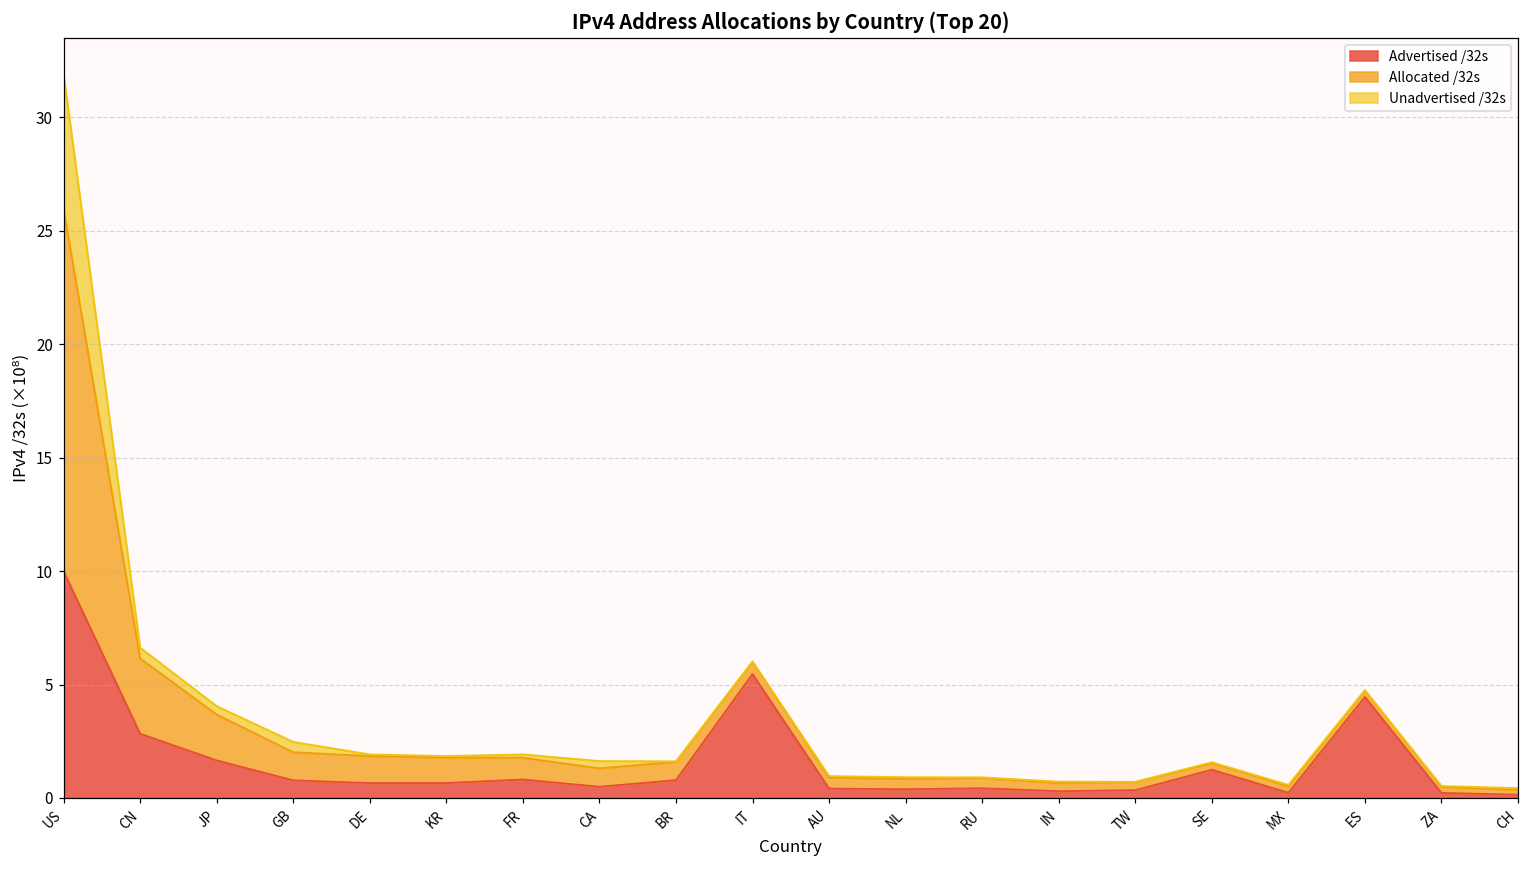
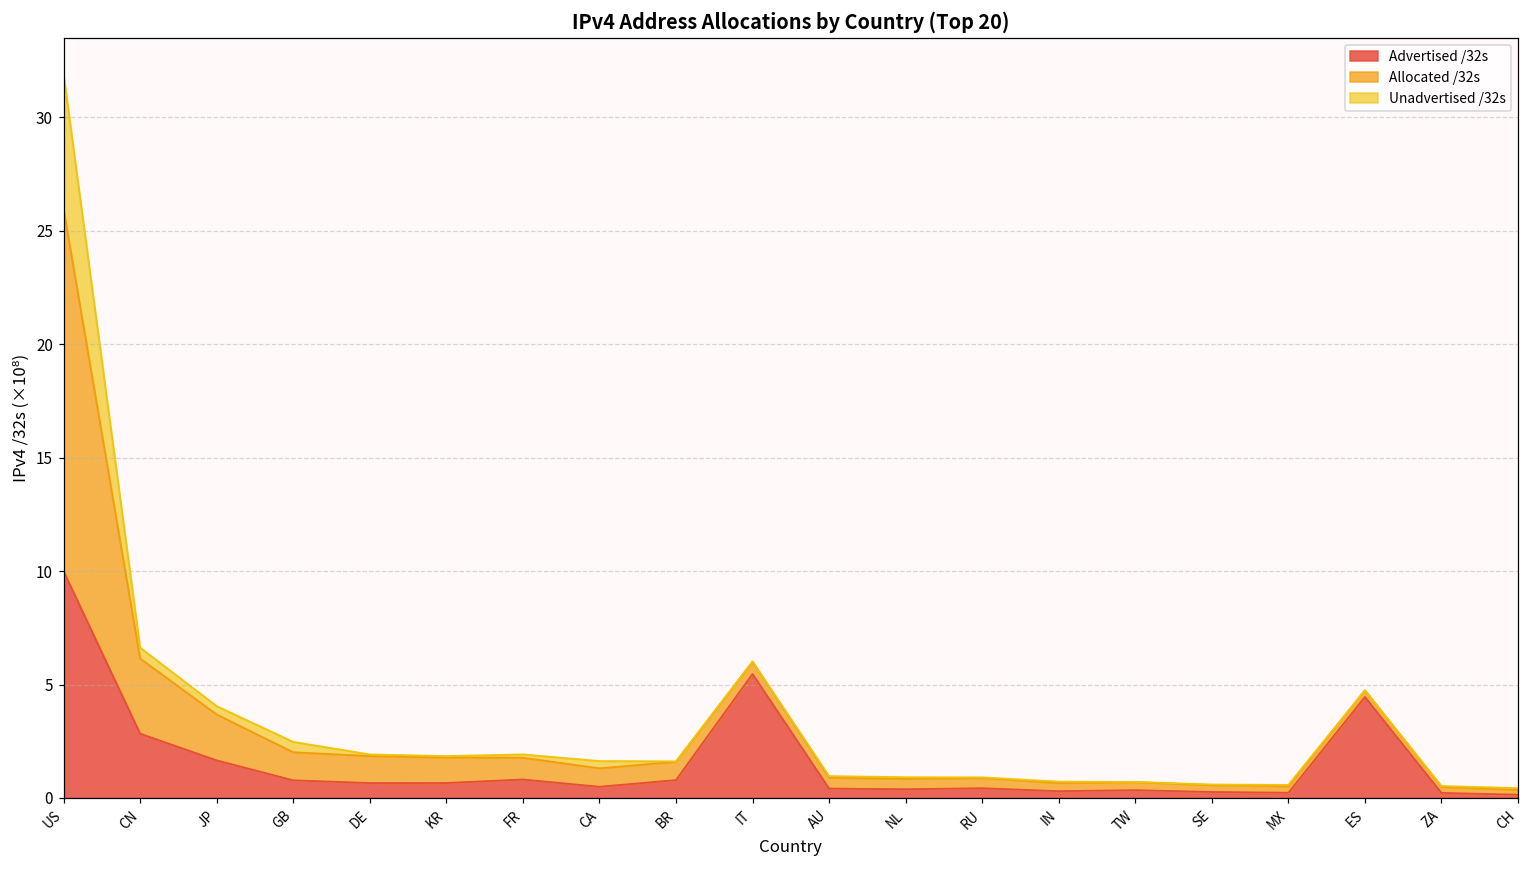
  {
    "Advertised /32s": {
      "US": 10.0,
      "CN": 2.8,
      "JP": 1.7,
      "GB": 0.8,
      "DE": 0.7,
      "KR": 0.7,
      "FR": 0.8,
      "CA": 0.5,
      "BR": 0.8,
      "IT": 5.5,
      "AU": 0.4,
      "NL": 0.4,
      "RU": 0.4,
      "IN": 0.3,
      "TW": 0.3,
-     "SE": 1.2,
+     "SE": 0.3,
      "MX": 0.2,
      "ES": 4.5,
      "ZA": 0.2,
      "CH": 0.1
    }
  }
